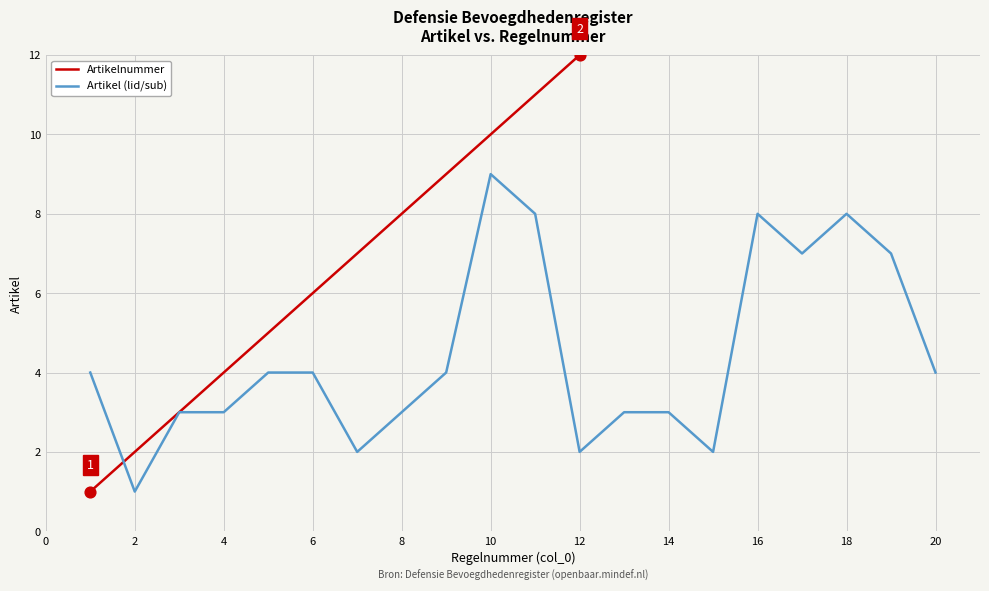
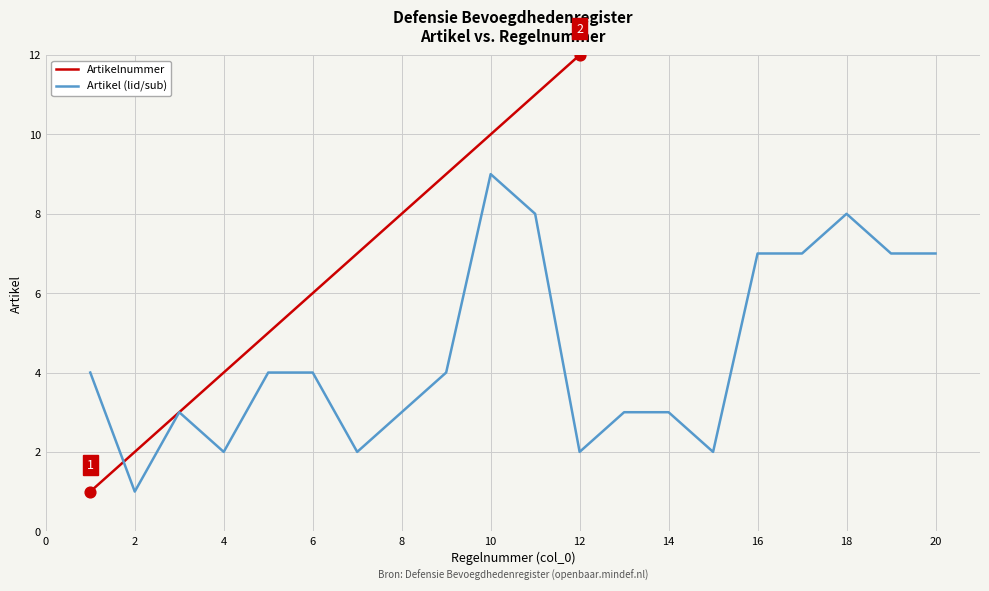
  {
    "Artikel (lid/sub)": {
      "2": 1,
-     "4": 3,
+     "4": 2,
      "6": 4,
      "8": 3,
      "10": 9,
      "12": 2,
      "14": 3,
-     "16": 8,
+     "16": 7,
      "18": 8,
-     "20": 4
+     "20": 7
    }
  }
